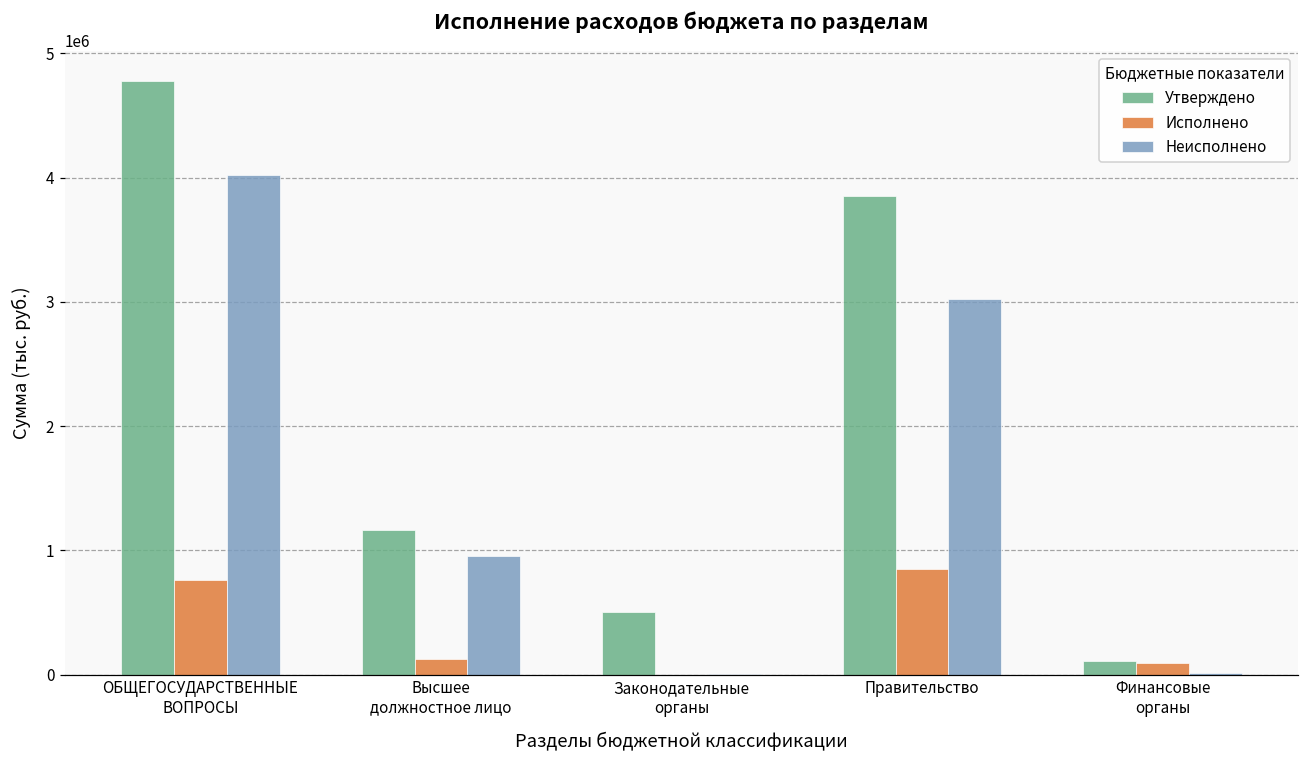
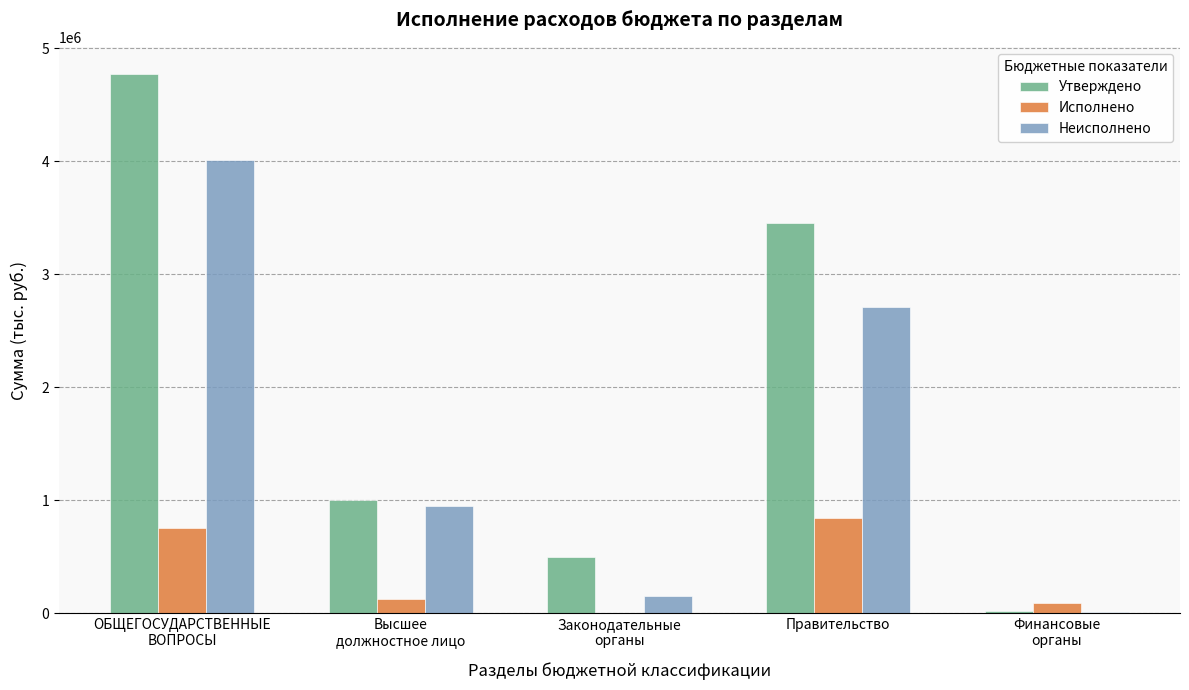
  {
    "Утверждено": {
      "ОБЩЕГОСУДАРСТВЕННЫЕ ВОПРОСЫ": 4780000,
-     "Высшее должностное лицо": 1170000,
+     "Высшее должностное лицо": 1000000,
      "Законодательные органы": 500000,
-     "Правительство": 3850000,
-     "Финансовые органы": 110000
+     "Правительство": 3450000,
+     "Финансовые органы": 20000
    },
    "Исполнено": {
      "ОБЩЕГОСУДАРСТВЕННЫЕ ВОПРОСЫ": 760000,
      "Высшее должностное лицо": 130000,
      "Законодательные органы": 0,
      "Правительство": 850000,
      "Финансовые органы": 90000
    },
    "Неисполнено": {
      "ОБЩЕГОСУДАРСТВЕННЫЕ ВОПРОСЫ": 4020000,
      "Высшее должностное лицо": 950000,
-     "Законодательные органы": 10000,
-     "Правительство": 3030000
+     "Законодательные органы": 160000,
+     "Правительство": 2710000
    }
  }
